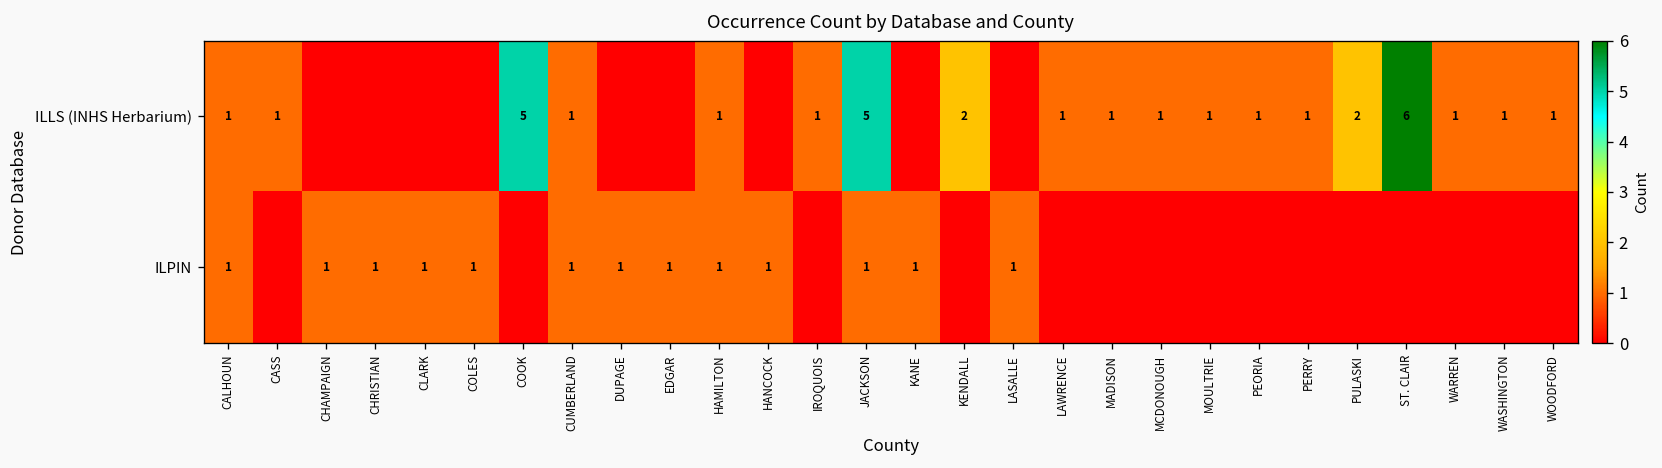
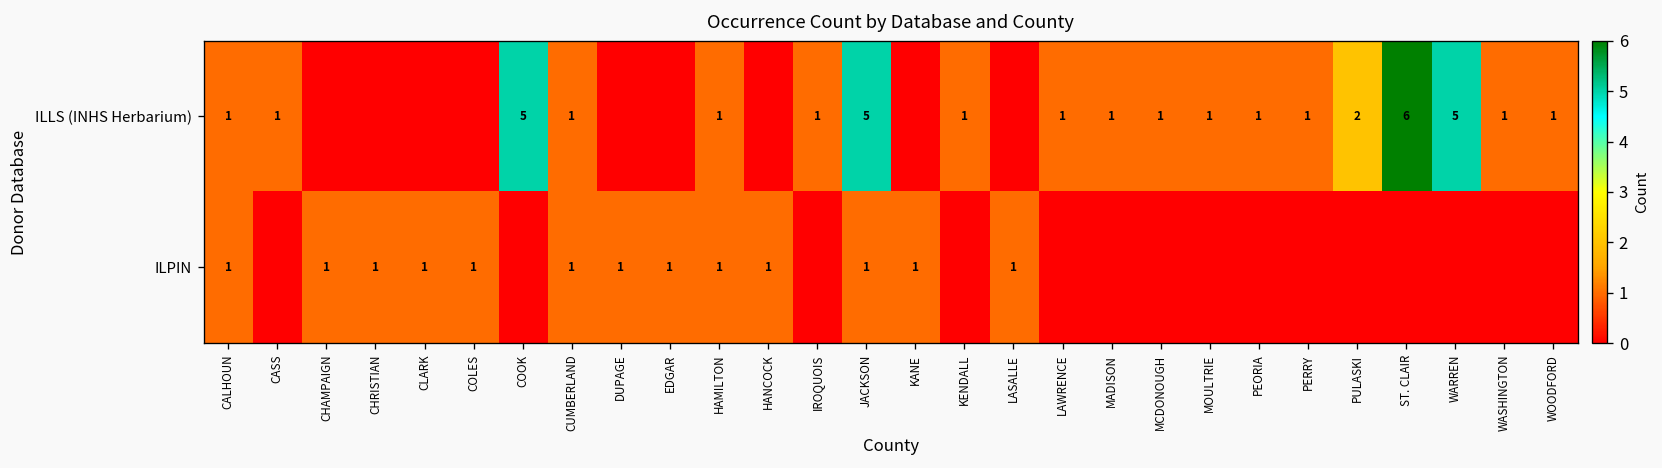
  {
    "ILLS (INHS Herbarium)": {
      "CALHOUN": 1,
      "CASS": 1,
      "COOK": 5,
      "CUMBERLAND": 1,
      "HAMILTON": 1,
      "IROQUOIS": 1,
      "JACKSON": 5,
-     "KENDALL": 2,
+     "KENDALL": 1,
      "LAWRENCE": 1,
      "MADISON": 1,
      "MCDONOUGH": 1,
      "MOULTRIE": 1,
      "PEORIA": 1,
      "PERRY": 1,
      "PULASKI": 2,
      "ST. CLAIR": 6,
-     "WARREN": 1,
+     "WARREN": 5,
      "WASHINGTON": 1,
      "WOODFORD": 1
    },
    "ILPIN": {
      "CALHOUN": 1,
      "CHAMPAIGN": 1,
      "CHRISTIAN": 1,
      "CLARK": 1,
      "COLES": 1,
      "CUMBERLAND": 1,
      "DUPAGE": 1,
      "EDGAR": 1,
      "HAMILTON": 1,
      "HANCOCK": 1,
      "JACKSON": 1,
      "KANE": 1,
      "LASALLE": 1
    }
  }
